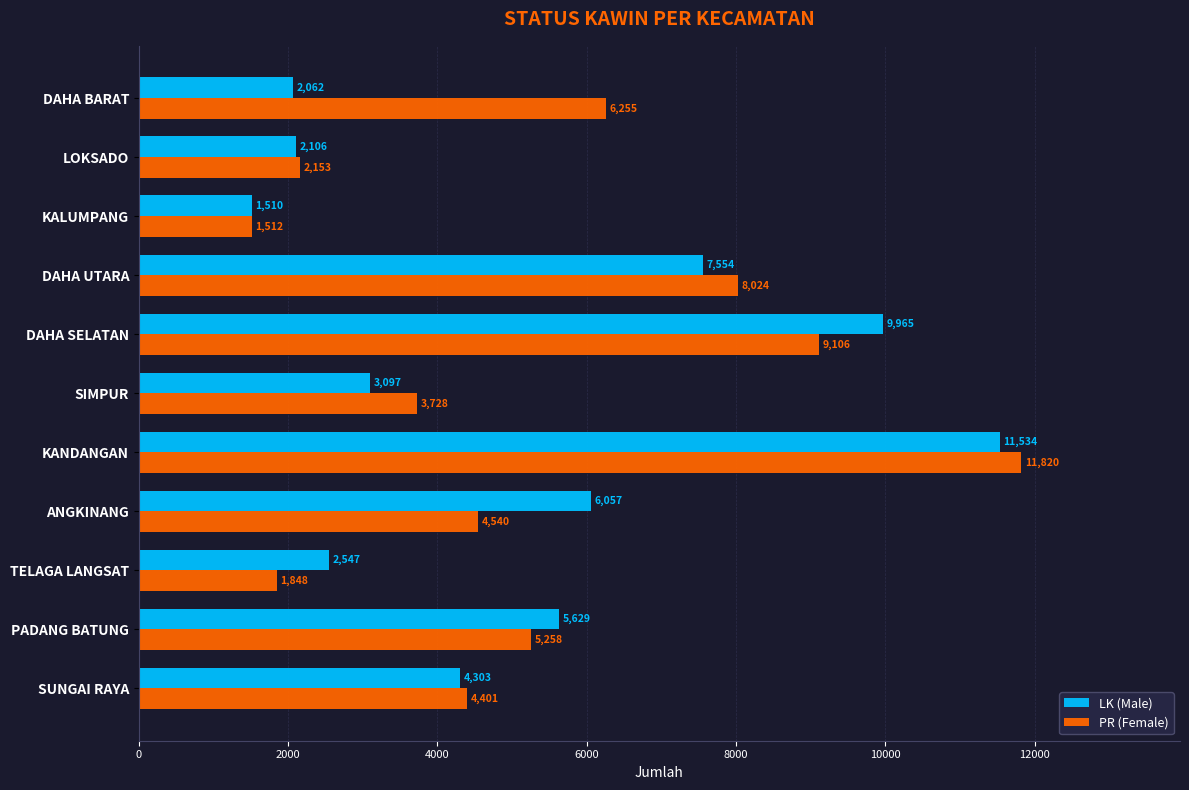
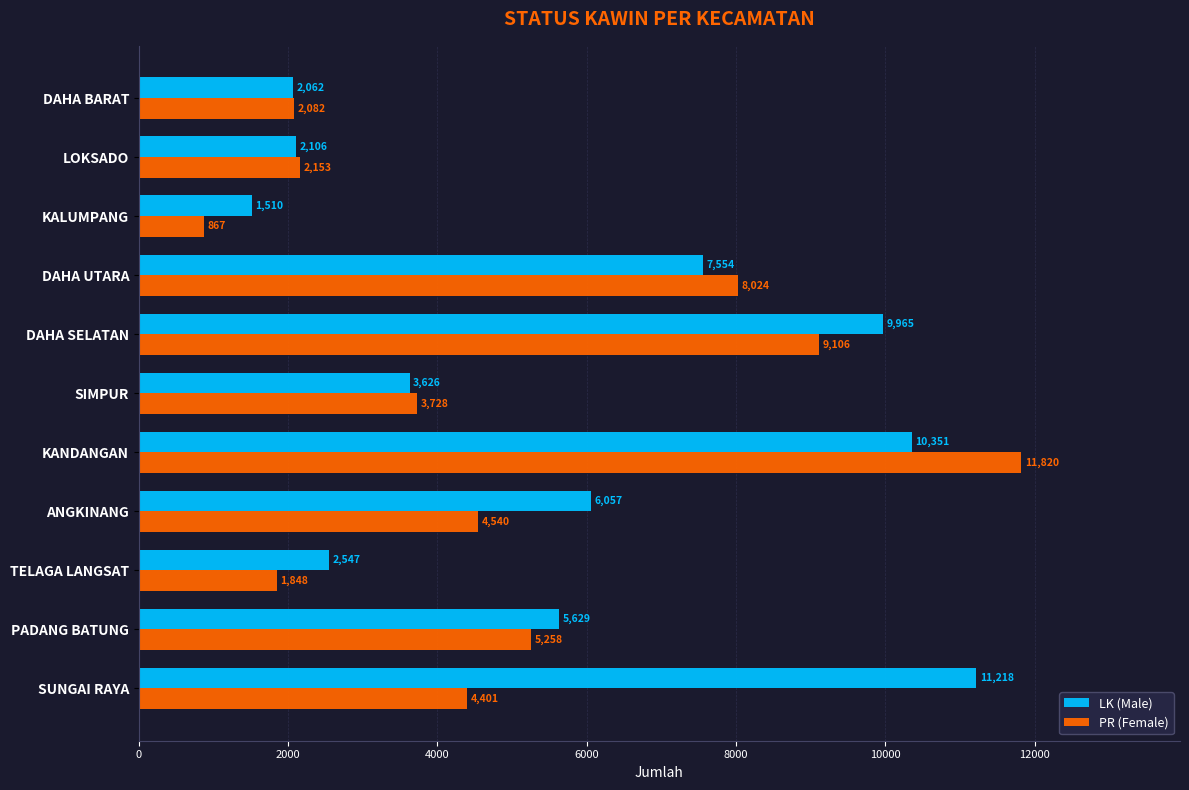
  {
    "LK (Male)": {
      "DAHA BARAT": "2,062",
      "LOKSADO": "2,106",
      "KALUMPANG": "1,510",
      "DAHA UTARA": "7,554",
      "DAHA SELATAN": "9,965",
-     "SIMPUR": "3,097",
-     "KANDANGAN": "11,534",
+     "SIMPUR": "3,626",
+     "KANDANGAN": "10,351",
      "ANGKINANG": "6,057",
      "TELAGA LANGSAT": "2,547",
      "PADANG BATUNG": "5,629",
-     "SUNGAI RAYA": "4,303"
+     "SUNGAI RAYA": "11,218"
    },
    "PR (Female)": {
-     "DAHA BARAT": "6,255",
+     "DAHA BARAT": "2,082",
      "LOKSADO": "2,153",
-     "KALUMPANG": "1,512",
+     "KALUMPANG": "867",
      "DAHA UTARA": "8,024",
      "DAHA SELATAN": "9,106",
      "SIMPUR": "3,728",
      "KANDANGAN": "11,820",
      "ANGKINANG": "4,540",
      "TELAGA LANGSAT": "1,848",
      "PADANG BATUNG": "5,258",
      "SUNGAI RAYA": "4,401"
    }
  }
